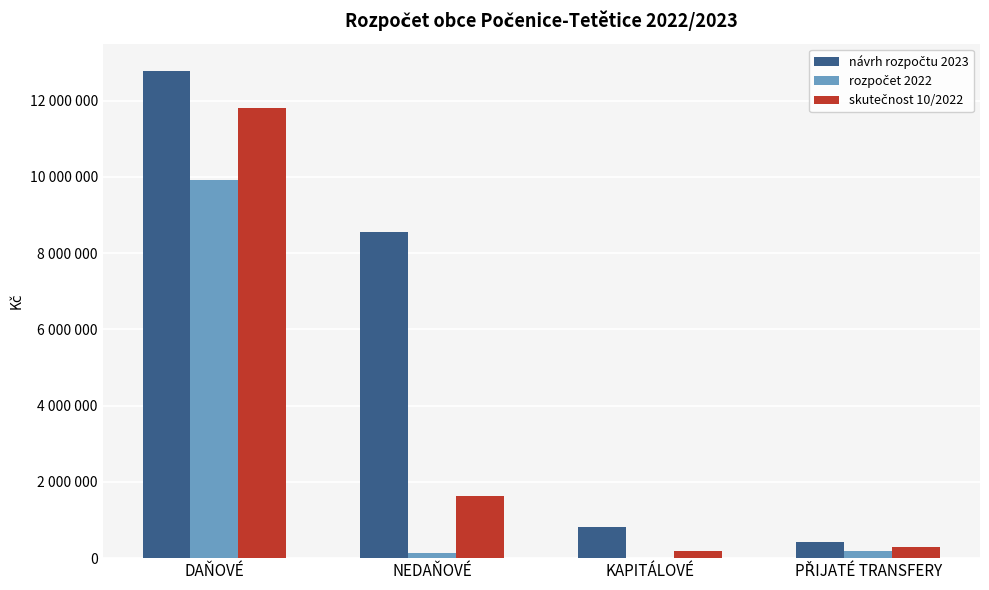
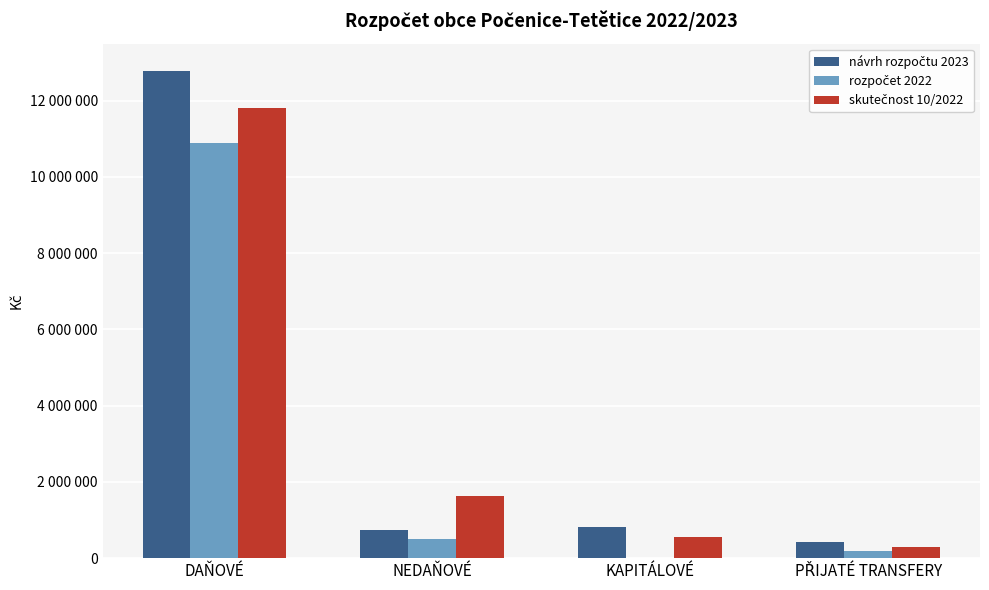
  {
    "návrh rozpočtu 2023": {
      "DAŇOVÉ": 12800000,
-     "NEDAŇOVÉ": 8600000,
+     "NEDAŇOVÉ": 700000,
      "KAPITÁLOVÉ": 800000,
      "PŘIJATÉ TRANSFERY": 400000
    },
    "rozpočet 2022": {
-     "DAŇOVÉ": 9900000,
-     "NEDAŇOVÉ": 100000,
+     "DAŇOVÉ": 10900000,
+     "NEDAŇOVÉ": 500000,
      "KAPITÁLOVÉ": 0,
      "PŘIJATÉ TRANSFERY": 200000
    },
    "skutečnost 10/2022": {
      "DAŇOVÉ": 11800000,
      "NEDAŇOVÉ": 1600000,
-     "KAPITÁLOVÉ": 200000,
+     "KAPITÁLOVÉ": 600000,
      "PŘIJATÉ TRANSFERY": 300000
    }
  }
